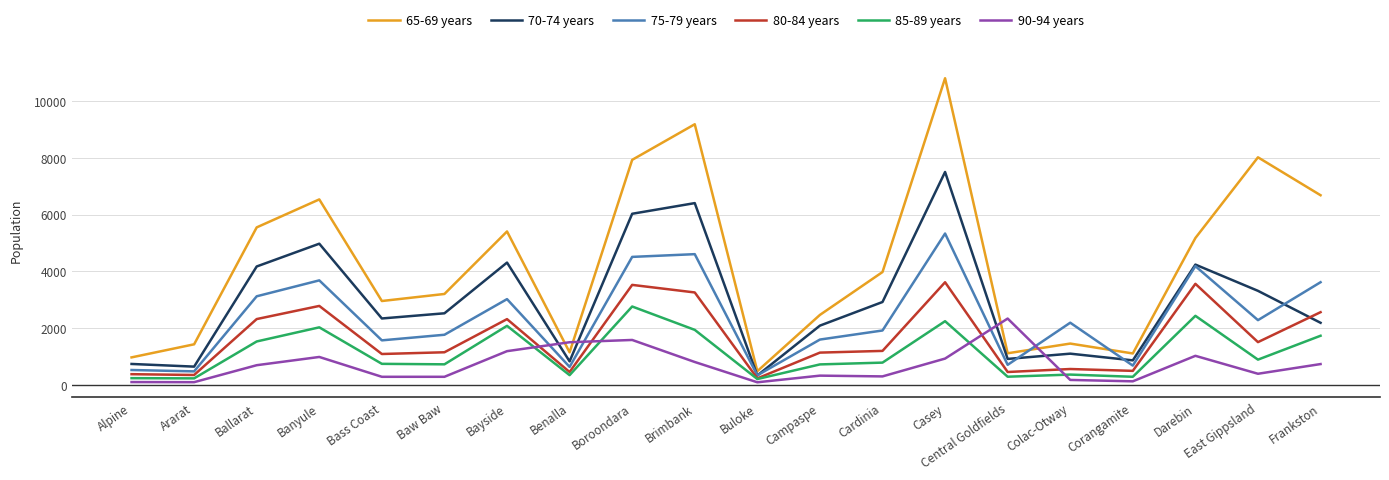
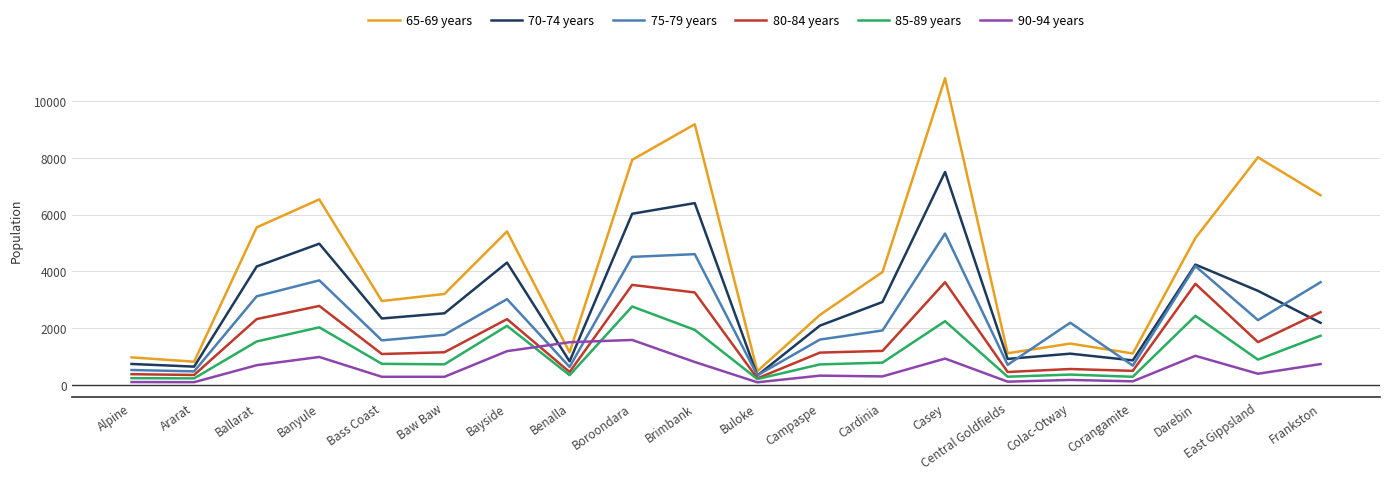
  {
    "65-69 years": {
      "Alpine": 1000,
-     "Ararat": 1400,
+     "Ararat": 800,
      "Ballarat": 5500,
      "Banyule": 6500,
      "Bass Coast": 3000,
      "Baw Baw": 3200,
      "Bayside": 5400,
      "Benalla": 1200,
      "Boroondara": 7900,
      "Brimbank": 9200,
      "Buloke": 500,
      "Campaspe": 2500,
      "Cardinia": 4000,
      "Casey": 10800,
      "Central Goldfields": 1100,
      "Colac-Otway": 1500,
      "Corangamite": 1100,
      "Darebin": 5200,
      "East Gippsland": 8000,
      "Frankston": 6700
    },
    "70-74 years": {
      "Alpine": 700,
      "Ararat": 700,
      "Ballarat": 4200,
      "Banyule": 5000,
      "Bass Coast": 2300,
      "Baw Baw": 2500,
      "Bayside": 4300,
      "Benalla": 800,
      "Boroondara": 6000,
      "Brimbank": 6400,
      "Campaspe": 2100,
      "Cardinia": 2900,
      "Casey": 7500,
      "Central Goldfields": 900,
      "Colac-Otway": 1100,
      "Corangamite": 900,
      "East Gippsland": 3300,
      "Frankston": 2200
    },
    "75-79 years": {
      "Alpine": 500,
      "Ararat": 500,
      "Ballarat": 3100,
      "Banyule": 3700,
      "Bass Coast": 1600,
      "Baw Baw": 1800,
      "Bayside": 3000,
      "Benalla": 600,
      "Boroondara": 4500,
      "Brimbank": 4600,
      "Campaspe": 1600,
      "Cardinia": 1900,
      "Casey": 5300,
      "Central Goldfields": 700,
      "Colac-Otway": 2200,
      "Corangamite": 700,
      "East Gippsland": 2300,
      "Frankston": 3600
    },
    "80-84 years": {
      "Alpine": 400,
      "Ararat": 400,
      "Ballarat": 2300,
      "Banyule": 2800,
      "Bass Coast": 1100,
      "Baw Baw": 1200,
      "Bayside": 2300,
      "Benalla": 500,
      "Boroondara": 3500,
      "Brimbank": 3300,
      "Campaspe": 1100,
      "Cardinia": 1200,
      "Casey": 3600,
      "Central Goldfields": 500,
      "Colac-Otway": 600,
      "Corangamite": 500,
      "Darebin": 3600,
      "East Gippsland": 1500,
      "Frankston": 2600
    },
    "85-89 years": {
      "Alpine": 200,
      "Ararat": 200,
      "Ballarat": 1500,
      "Banyule": 2000,
      "Bass Coast": 700,
      "Baw Baw": 700,
      "Bayside": 2100,
      "Benalla": 400,
      "Boroondara": 2800,
      "Brimbank": 1900,
      "Campaspe": 700,
      "Cardinia": 800,
      "Casey": 2200,
      "Central Goldfields": 300,
      "Colac-Otway": 400,
      "Corangamite": 300,
      "Darebin": 2400,
      "East Gippsland": 900,
      "Frankston": 1700
    },
    "90-94 years": {
      "Alpine": 100,
      "Ararat": 100,
      "Ballarat": 700,
      "Banyule": 1000,
      "Bass Coast": 300,
      "Baw Baw": 300,
      "Bayside": 1200,
      "Benalla": 1500,
      "Boroondara": 1600,
      "Brimbank": 800,
      "Buloke": 100,
      "Campaspe": 300,
      "Cardinia": 300,
      "Casey": 900,
-     "Central Goldfields": 2300,
+     "Central Goldfields": 100,
      "Colac-Otway": 200,
      "Corangamite": 100,
      "Darebin": 1000,
      "East Gippsland": 400,
      "Frankston": 700
    }
  }
